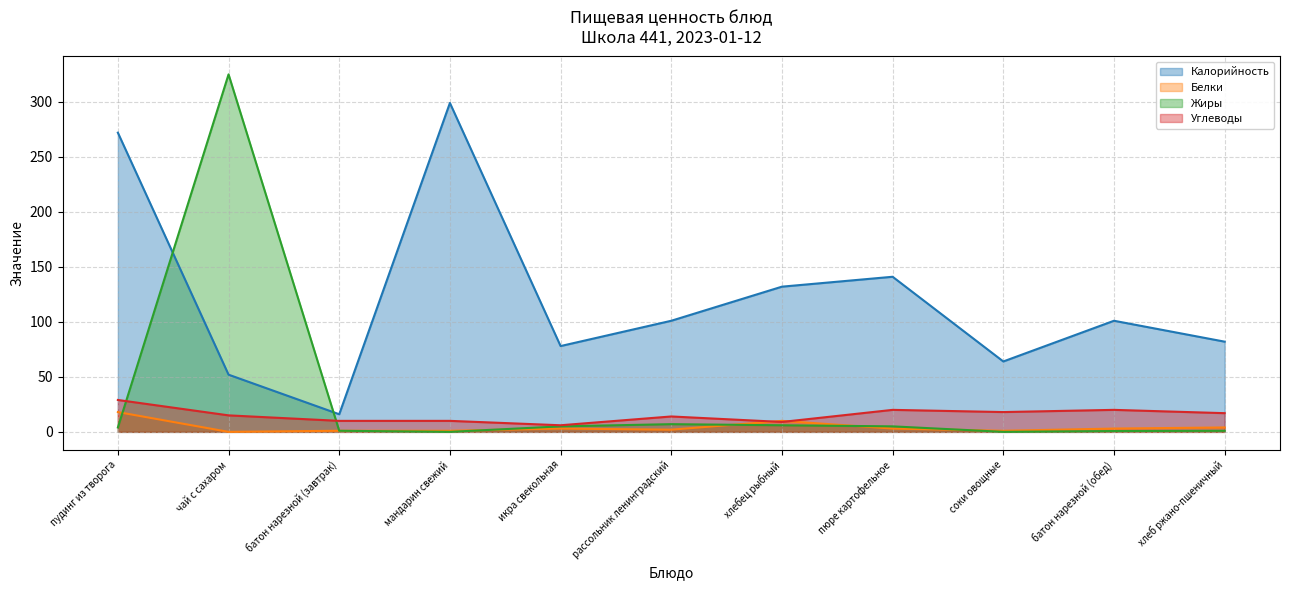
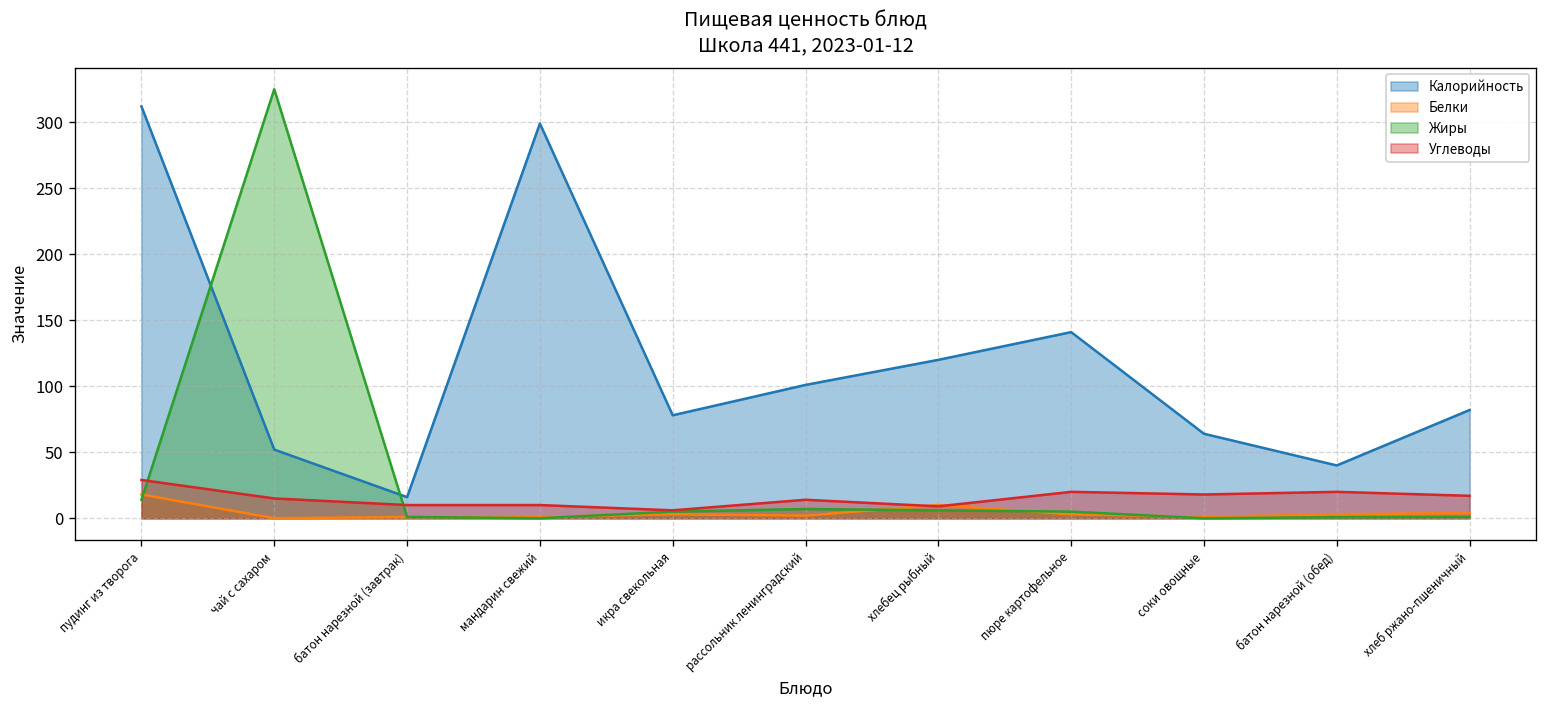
  {
    "Калорийность": {
-     "пудинг из творога": 272,
+     "пудинг из творога": 312,
      "чай с сахаром": 52,
      "батон нарезной (завтрак)": 16,
      "мандарин свежий": 299,
      "икра свекольная": 78,
      "рассольник ленинградский": 101,
-     "хлебец рыбный": 132,
+     "хлебец рыбный": 120,
      "пюре картофельное": 141,
      "соки овощные": 64,
-     "батон нарезной (обед)": 101,
+     "батон нарезной (обед)": 40,
      "хлеб ржано-пшеничный": 82
    },
    "Жиры": {
-     "пудинг из творога": 4,
+     "пудинг из творога": 14,
      "чай с сахаром": 325,
      "рассольник ленинградский": 7,
      "хлебец рыбный": 6,
      "хлеб ржано-пшеничный": 1
    }
  }
